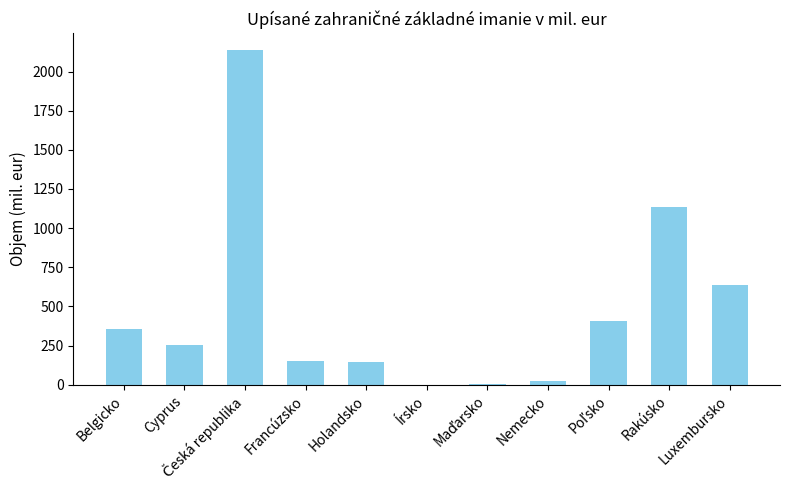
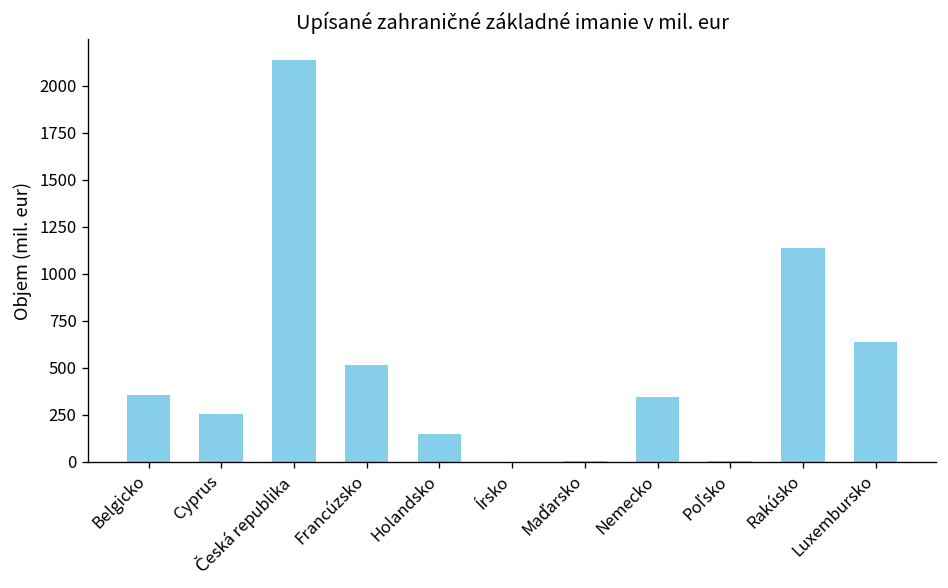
  {
    "Belgicko": 360,
    "Cyprus": 250,
    "Česká republika": 2140,
-   "Francúzsko": 150,
+   "Francúzsko": 520,
    "Holandsko": 140,
    "Írsko": 0,
-   "Nemecko": 20,
-   "Poľsko": 410,
+   "Nemecko": 340,
+   "Poľsko": 10,
    "Rakúsko": 1140,
    "Luxembursko": 630
  }
